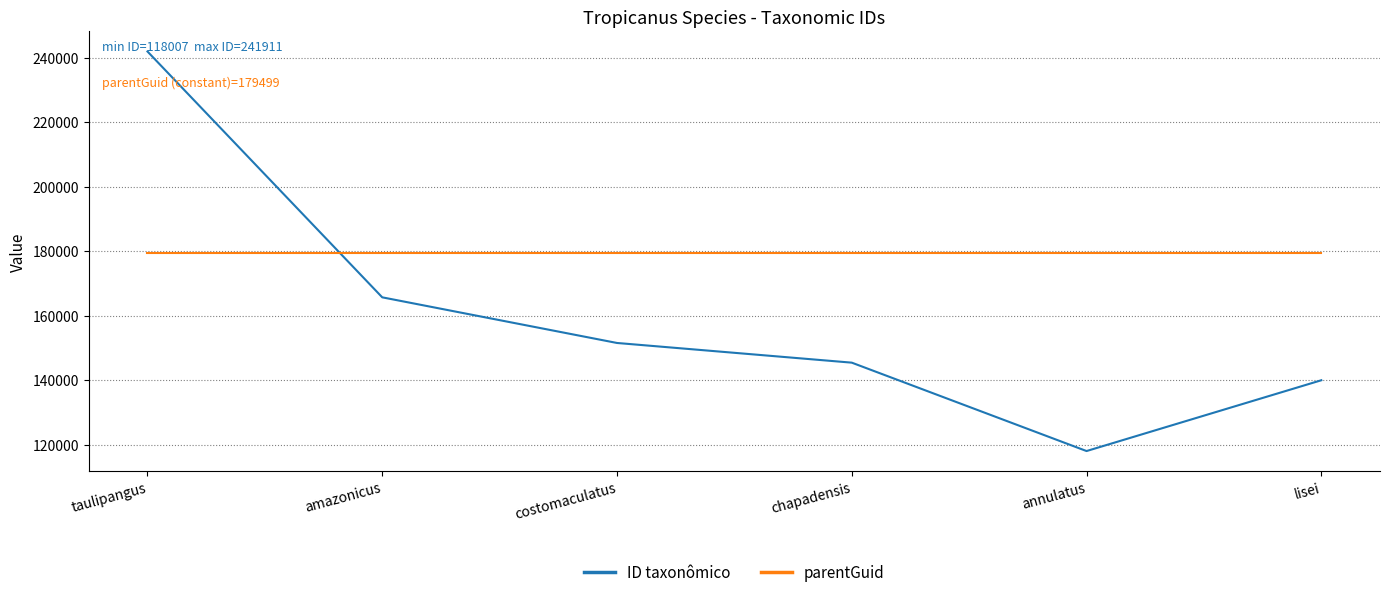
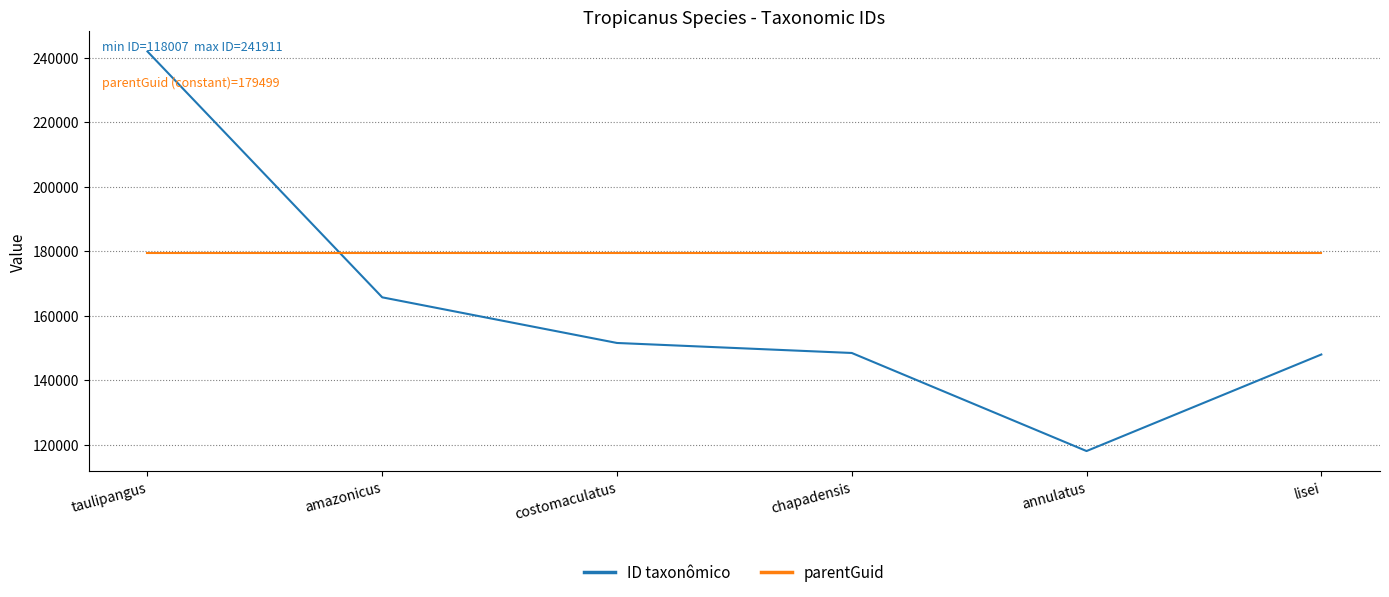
  {
    "ID taxonômico": {
      "amazonicus": 166000,
      "costomaculatus": 152000,
-     "chapadensis": 145000,
+     "chapadensis": 148000,
      "annulatus": 118000,
-     "lisei": 140000
+     "lisei": 148000
    },
    "parentGuid": {
      "taulipangus": 179000,
      "amazonicus": 179000,
      "costomaculatus": 179000,
      "chapadensis": 179000,
      "annulatus": 179000,
      "lisei": 179000
    }
  }
